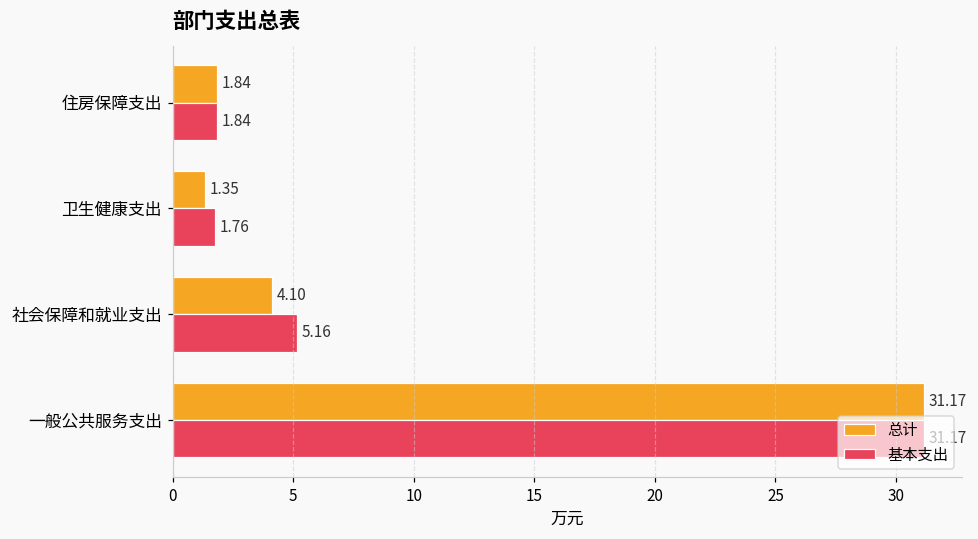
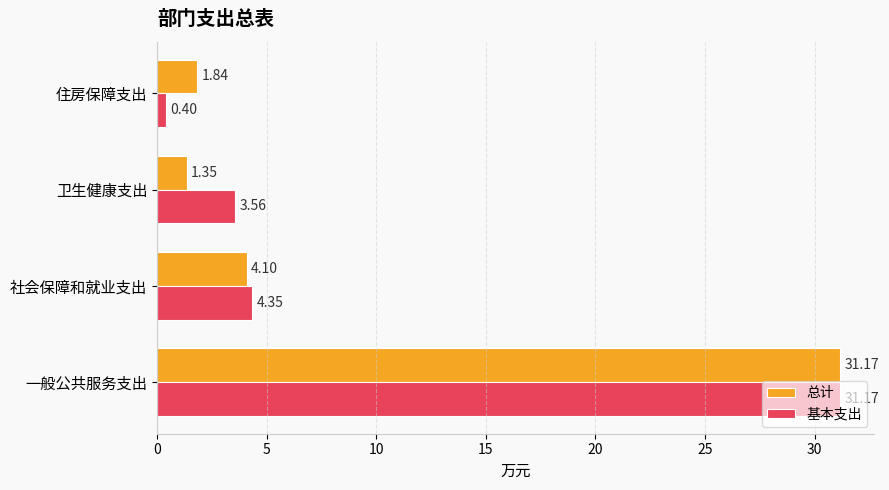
  {
    "总计": {
      "住房保障支出": 1.84,
      "卫生健康支出": 1.35,
      "社会保障和就业支出": 4.10,
      "一般公共服务支出": 31.17
    },
    "基本支出": {
-     "住房保障支出": 1.84,
-     "卫生健康支出": 1.76,
-     "社会保障和就业支出": 5.16
+     "住房保障支出": 0.40,
+     "卫生健康支出": 3.56,
+     "社会保障和就业支出": 4.35
    }
  }
